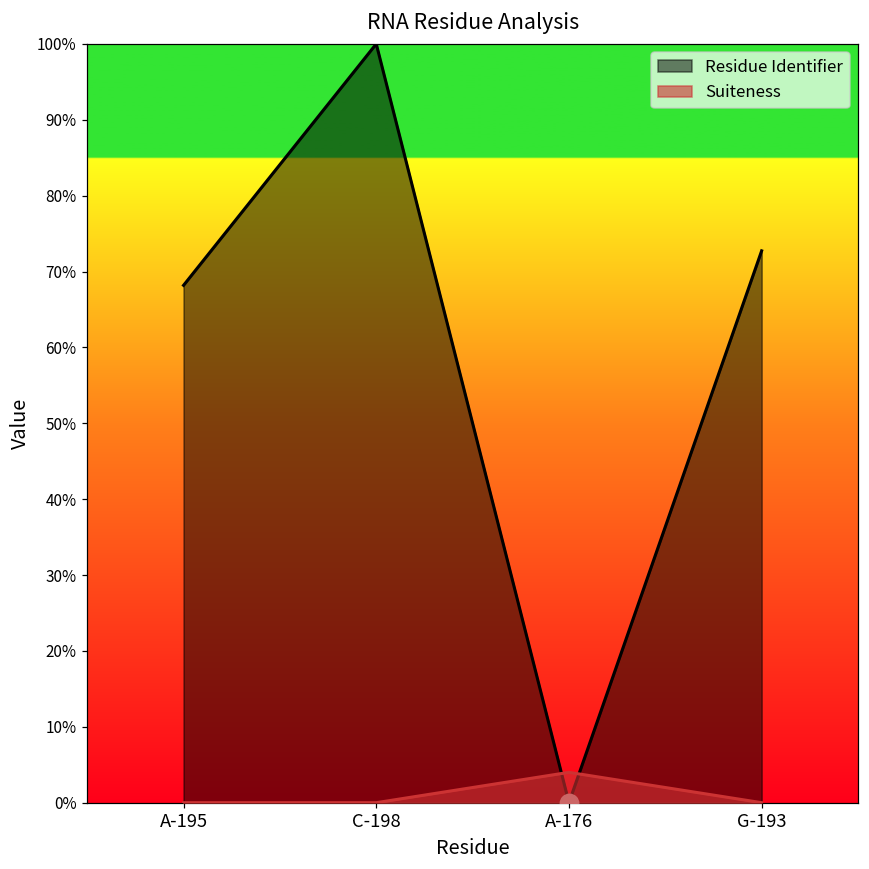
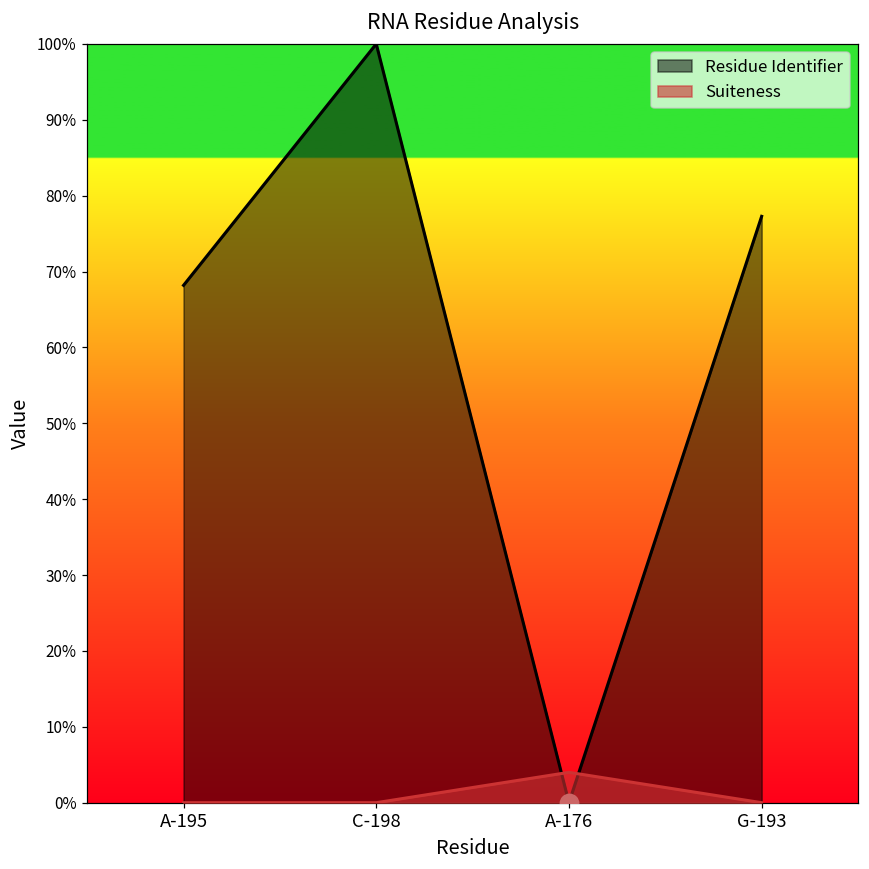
  {
    "Residue Identifier": {
      "A-195": "68%",
      "C-198": "100%",
-     "G-193": "73%"
+     "G-193": "77%"
    },
    "Suiteness": {
      "A-195": "0%",
      "C-198": "0%",
      "A-176": "4%",
      "G-193": "0%"
    }
  }
